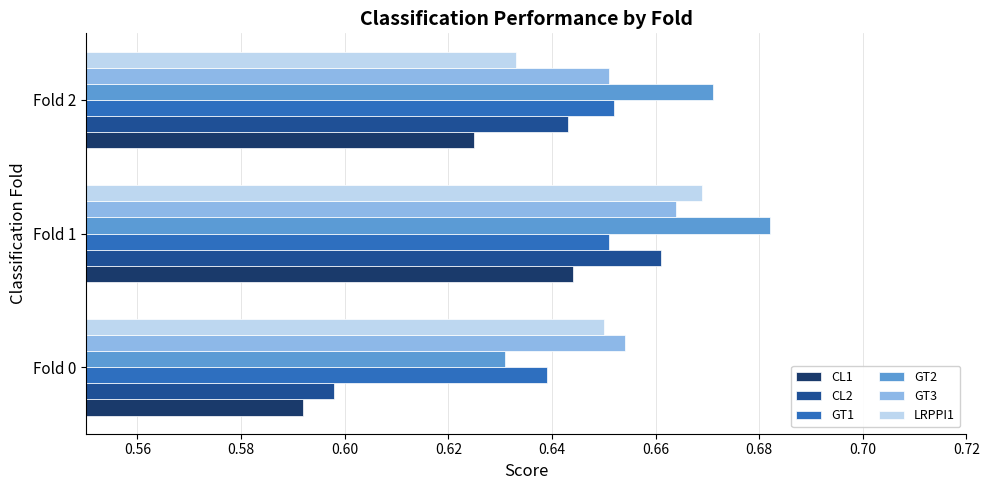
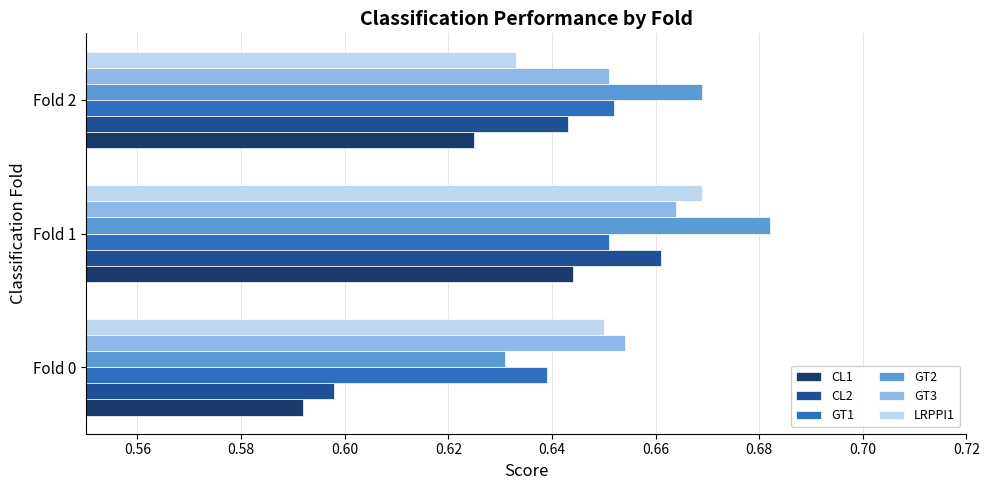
  {
    "GT2": {
-     "Fold 2": 0.671,
+     "Fold 2": 0.669,
      "Fold 1": 0.682,
      "Fold 0": 0.631
    }
  }
